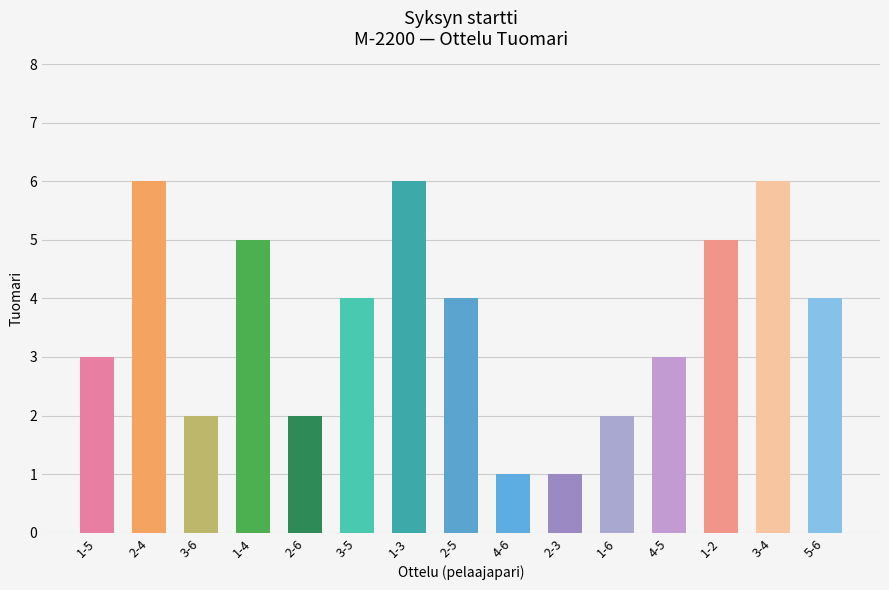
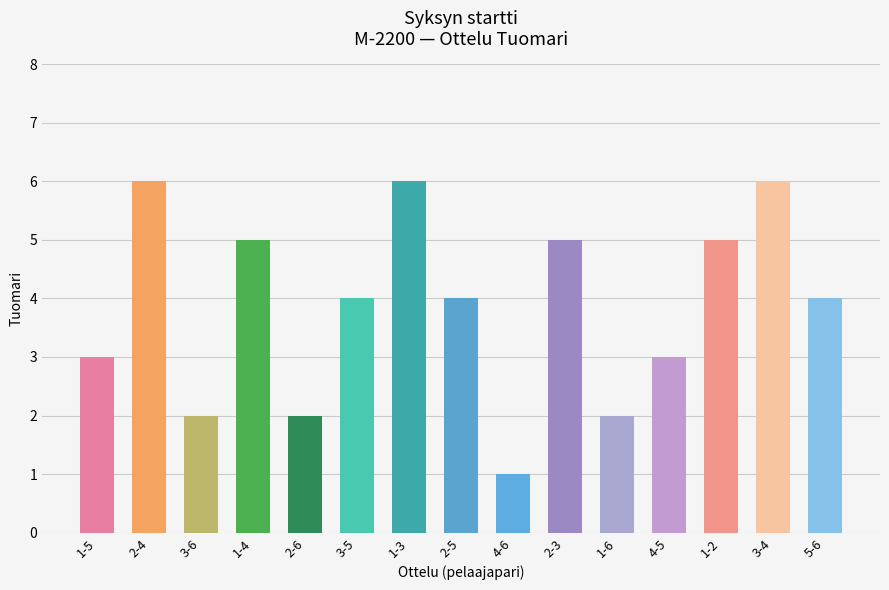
  {
    "1-5": 3,
    "2-4": 6,
    "3-6": 2,
    "1-4": 5,
    "2-6": 2,
    "3-5": 4,
    "1-3": 6,
    "2-5": 4,
    "4-6": 1,
-   "2-3": 1,
+   "2-3": 5,
    "1-6": 2,
    "4-5": 3,
    "1-2": 5,
    "3-4": 6,
    "5-6": 4
  }
